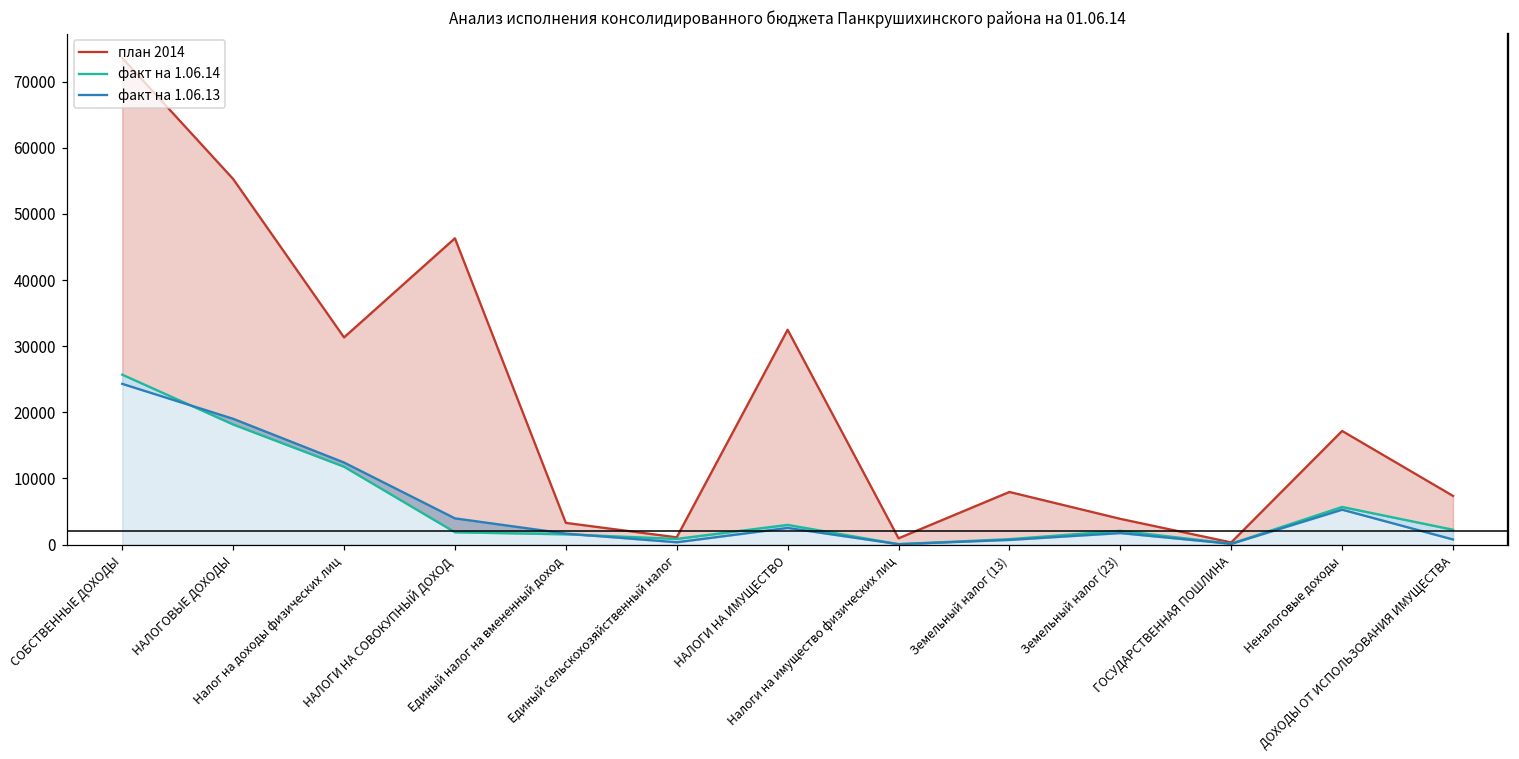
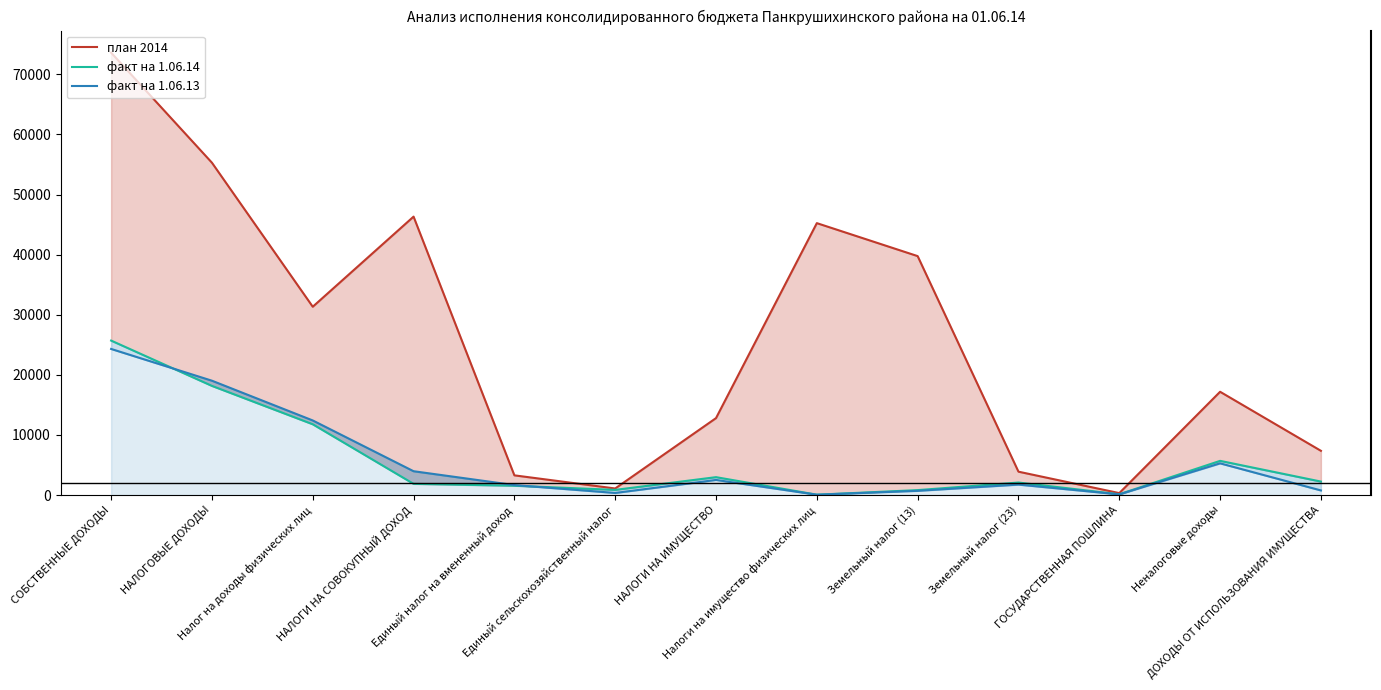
  {
    "план 2014": {
      "НАЛОГОВЫЕ ДОХОДЫ": 55000,
      "Налог на доходы физических лиц": 31000,
      "НАЛОГИ НА СОВОКУПНЫЙ ДОХОД": 46000,
      "Единый налог на вмененный доход": 3000,
-     "НАЛОГИ НА ИМУЩЕСТВО": 32000,
-     "Налоги на имущество физических лиц": 1000,
-     "Земельный налог (13)": 8000,
+     "НАЛОГИ НА ИМУЩЕСТВО": 13000,
+     "Налоги на имущество физических лиц": 45000,
+     "Земельный налог (13)": 40000,
      "Земельный налог (23)": 4000,
      "Неналоговые доходы": 17000,
      "ДОХОДЫ ОТ ИСПОЛЬЗОВАНИЯ ИМУЩЕСТВА": 7000
    },
    "факт на 1.06.14": {
      "НАЛОГОВЫЕ ДОХОДЫ": 18000,
      "Налог на доходы физических лиц": 12000,
      "НАЛОГИ НА СОВОКУПНЫЙ ДОХОД": 2000
    }
  }
